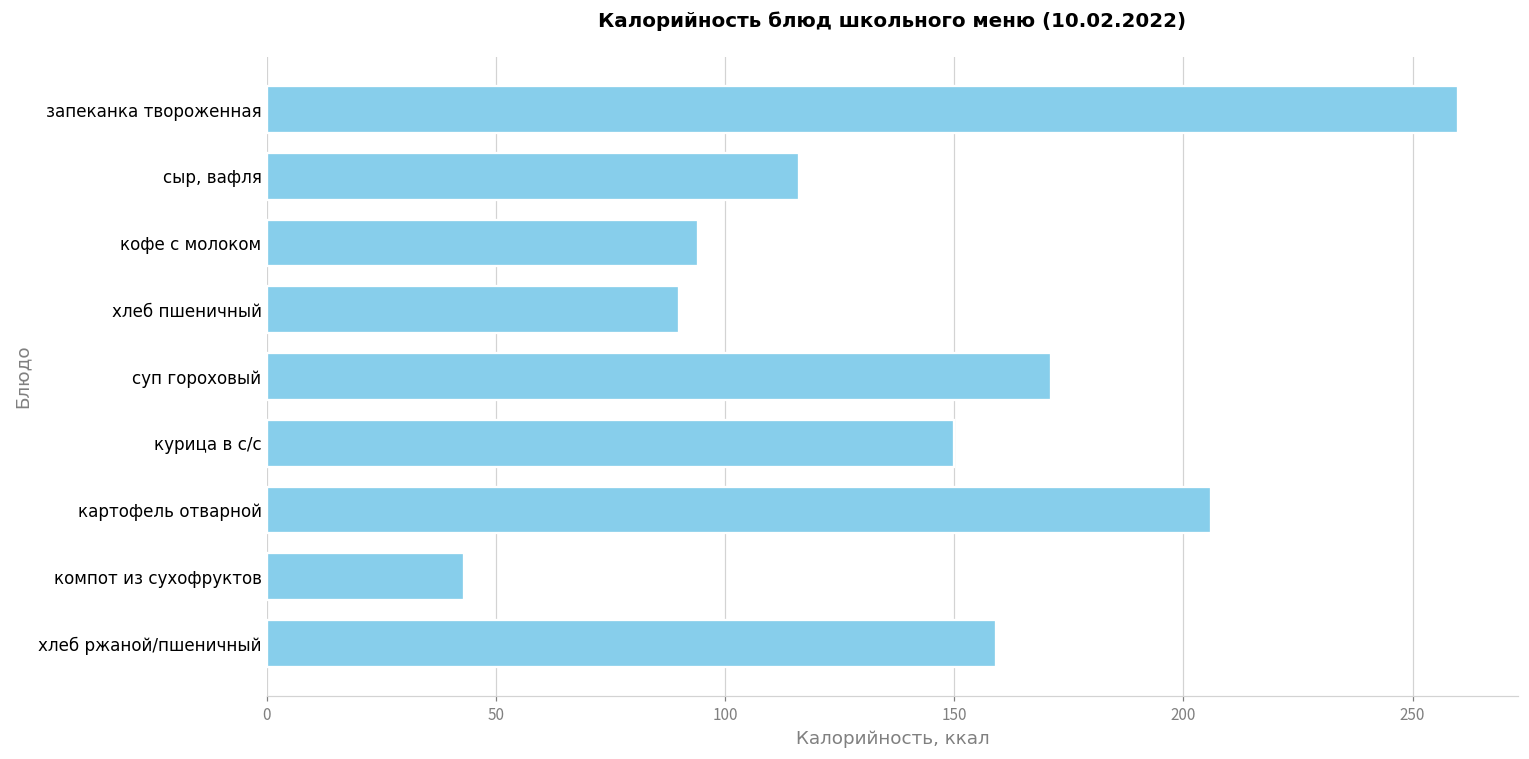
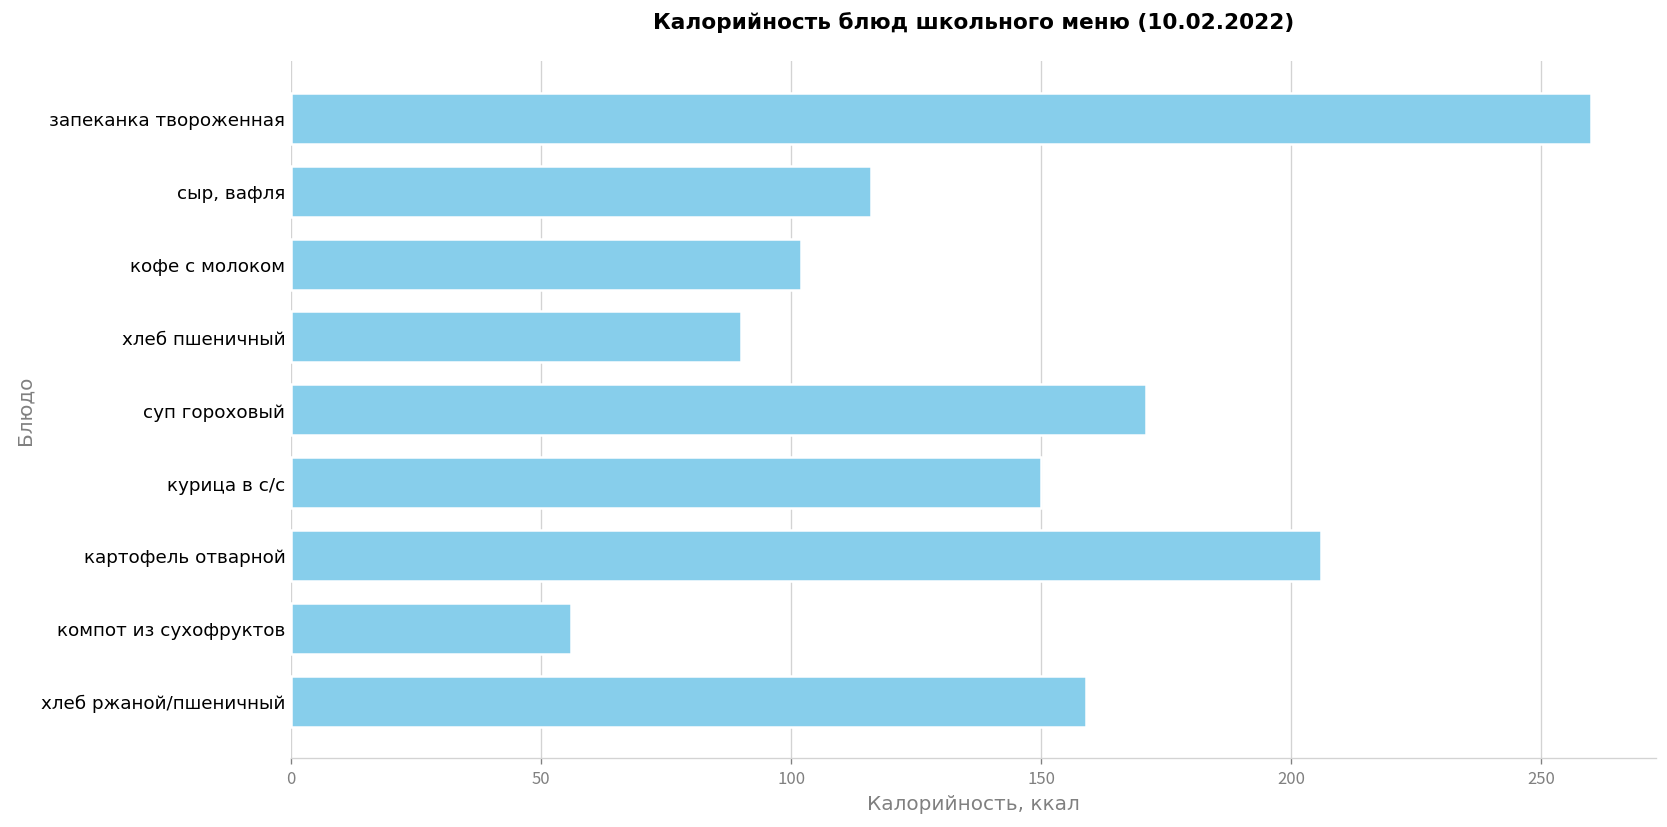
  {
    "запеканка твороженная": 260,
    "сыр, вафля": 116,
-   "кофе с молоком": 94,
+   "кофе с молоком": 102,
    "хлеб пшеничный": 90,
    "суп гороховый": 171,
    "курица в с/с": 150,
    "картофель отварной": 206,
-   "компот из сухофруктов": 43,
+   "компот из сухофруктов": 56,
    "хлеб ржаной/пшеничный": 159
  }
